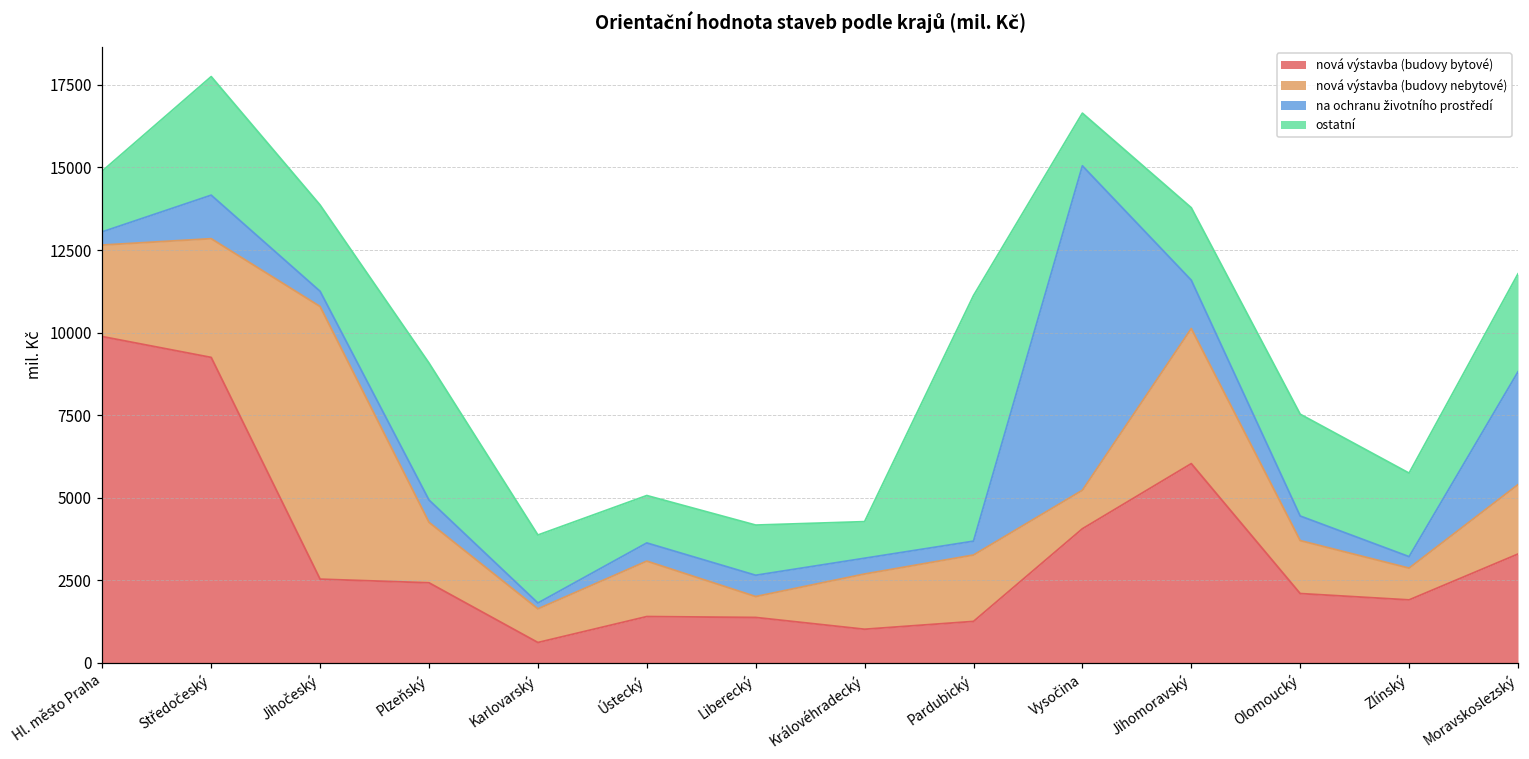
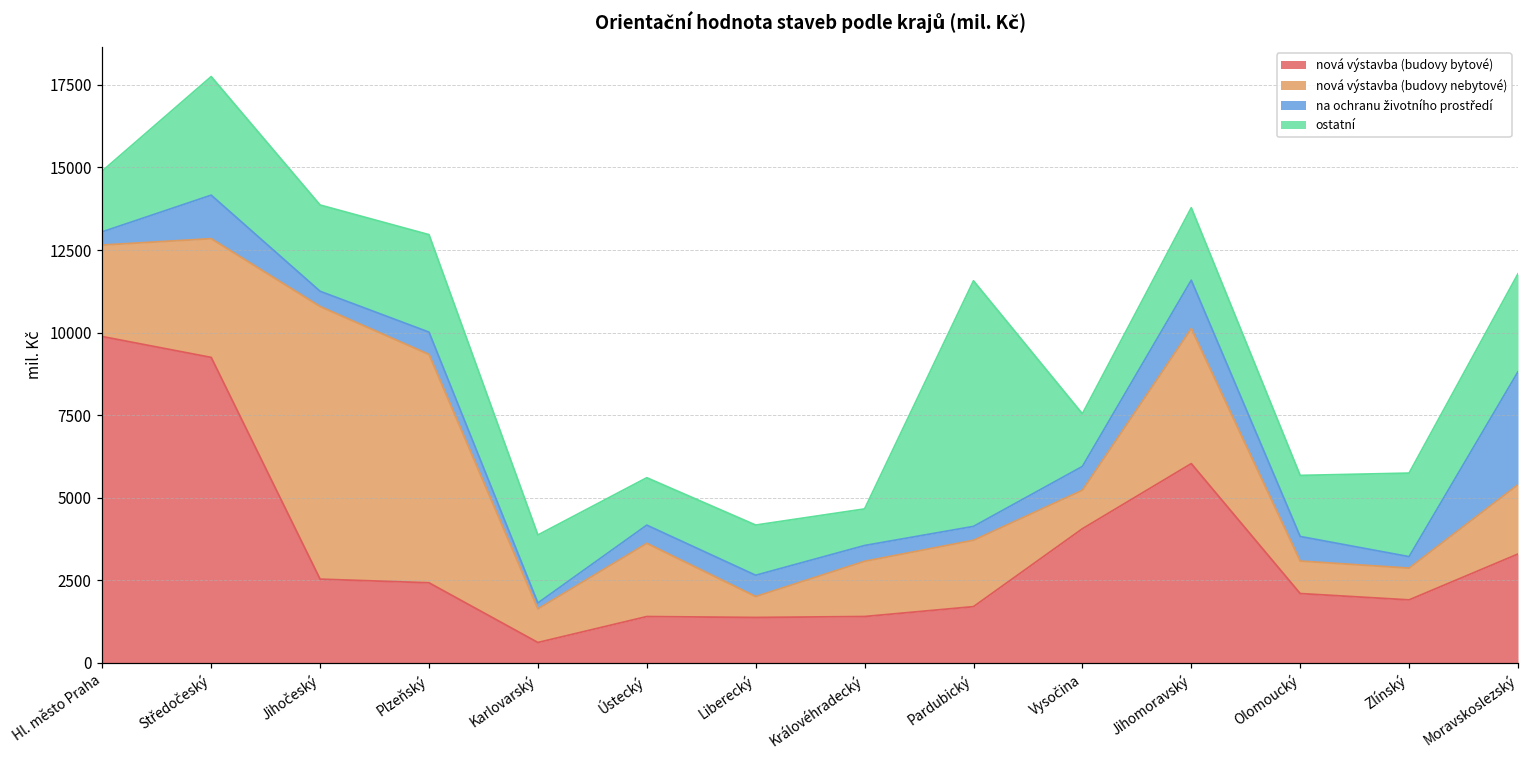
  {
    "nová výstavba (budovy bytové)": {
      "Hl. město Praha": 9900,
      "Středočeský": 9200,
      "Jihočeský": 2500,
      "Plzeňský": 2400,
      "Karlovarský": 600,
      "Ústecký": 1400,
      "Liberecký": 1400,
-     "Královéhradecký": 1000,
-     "Pardubický": 1200,
+     "Královéhradecký": 1400,
+     "Pardubický": 1700,
      "Vysočina": 4100,
      "Jihomoravský": 6000,
      "Olomoucký": 2100,
      "Zlínský": 1900,
      "Moravskoslezský": 3300
    },
    "nová výstavba (budovy nebytové)": {
      "Hl. město Praha": 2800,
      "Středočeský": 3600,
      "Jihočeský": 8300,
-     "Plzeňský": 1800,
+     "Plzeňský": 6900,
      "Karlovarský": 1000,
-     "Ústecký": 1700,
+     "Ústecký": 2200,
      "Liberecký": 600,
      "Královéhradecký": 1700,
      "Pardubický": 2000,
      "Vysočina": 1200,
      "Jihomoravský": 4100,
-     "Olomoucký": 1600,
+     "Olomoucký": 1000,
      "Zlínský": 1000,
      "Moravskoslezský": 2100
    },
    "na ochranu životního prostředí": {
      "Hl. město Praha": 400,
      "Středočeský": 1300,
      "Jihočeský": 500,
      "Plzeňský": 700,
      "Karlovarský": 200,
      "Ústecký": 600,
      "Liberecký": 600,
      "Královéhradecký": 500,
      "Pardubický": 400,
-     "Vysočina": 9800,
+     "Vysočina": 700,
      "Jihomoravský": 1500,
      "Olomoucký": 700,
      "Zlínský": 300,
      "Moravskoslezský": 3400
    },
    "ostatní": {
      "Hl. město Praha": 1800,
      "Středočeský": 3600,
      "Jihočeský": 2600,
-     "Plzeňský": 4100,
+     "Plzeňský": 3000,
      "Karlovarský": 2100,
      "Ústecký": 1400,
      "Liberecký": 1500,
      "Královéhradecký": 1100,
      "Pardubický": 7400,
      "Vysočina": 1600,
      "Jihomoravský": 2200,
-     "Olomoucký": 3100,
+     "Olomoucký": 1800,
      "Zlínský": 2500,
      "Moravskoslezský": 3000
    }
  }
